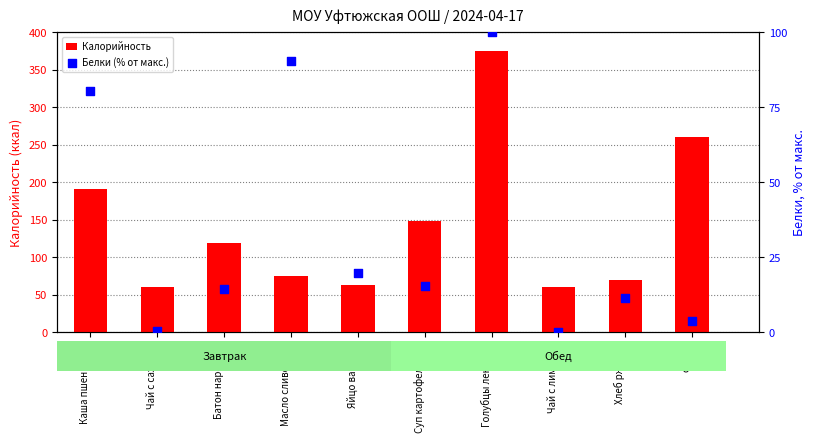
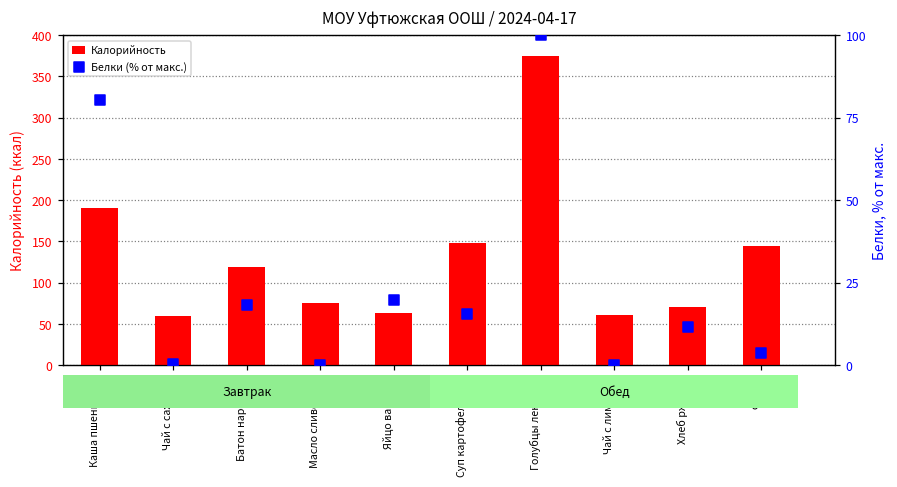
  {
    "Калорийность": {
      "Каша пшеничная": 190,
      "Чай с сахаром": 60,
      "Батон нарезной": 120,
      "Масло сливочное": 70,
      "Яйцо вареное": 60,
      "Суп картофельный": 150,
      "Голубцы ленивые": 380,
      "Чай с лимоном": 60,
      "Хлеб ржаной": 70,
-     "Фрукт": 260
+     "Фрукт": 140
    },
    "Белки (% от макс.)": {
-     "Батон нарезной": 14,
-     "Масло сливочное": 90
+     "Батон нарезной": 18,
+     "Масло сливочное": 0
    }
  }
